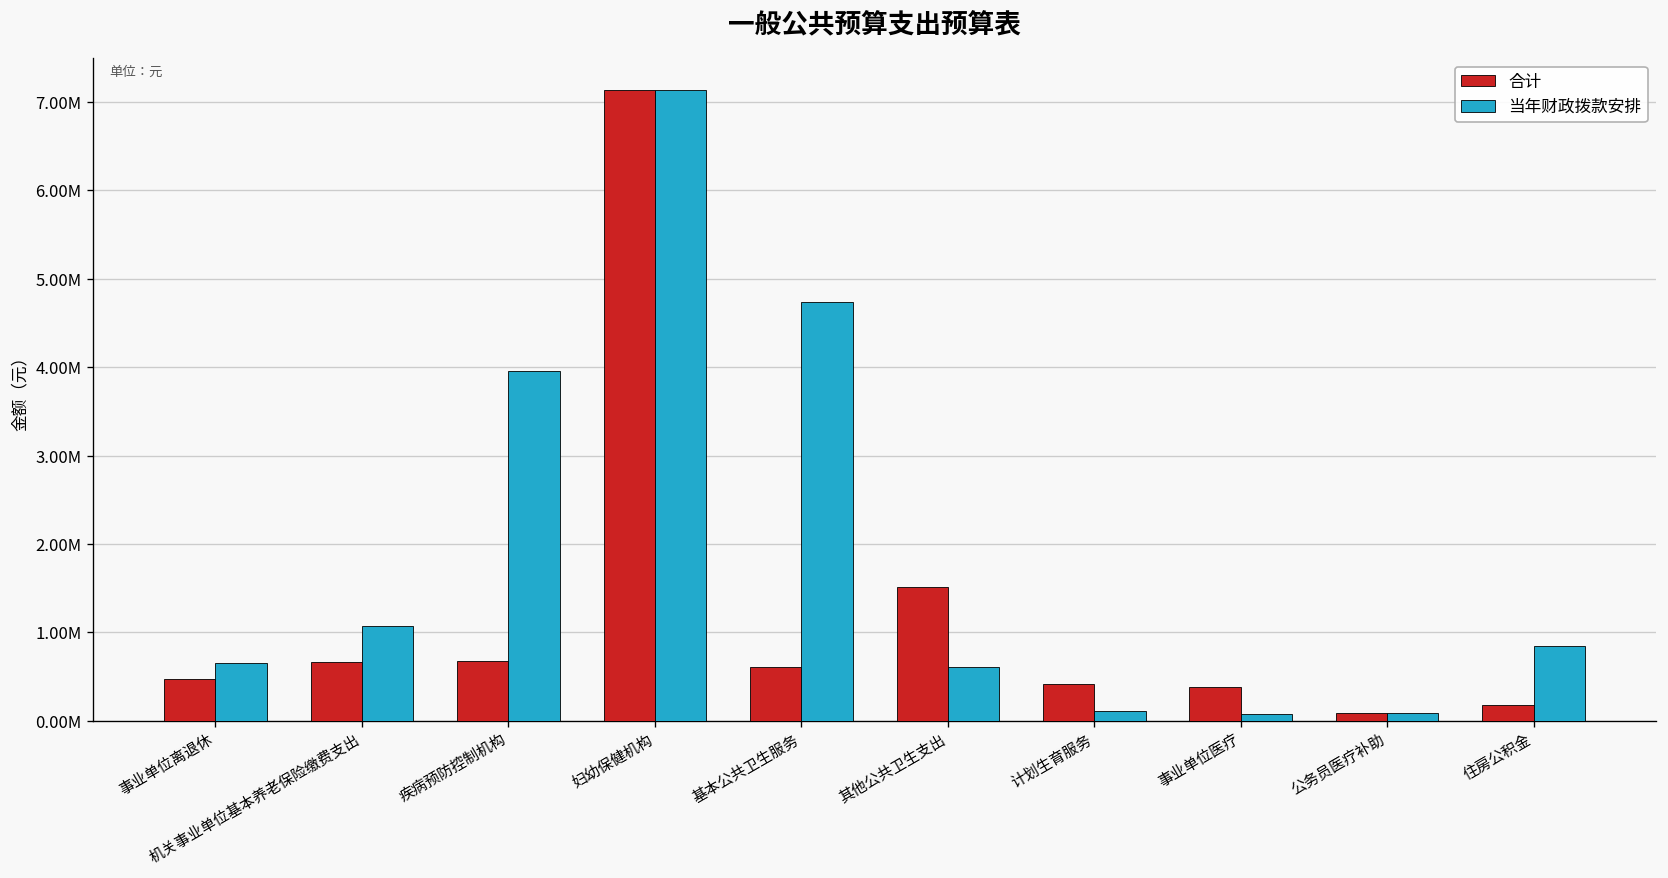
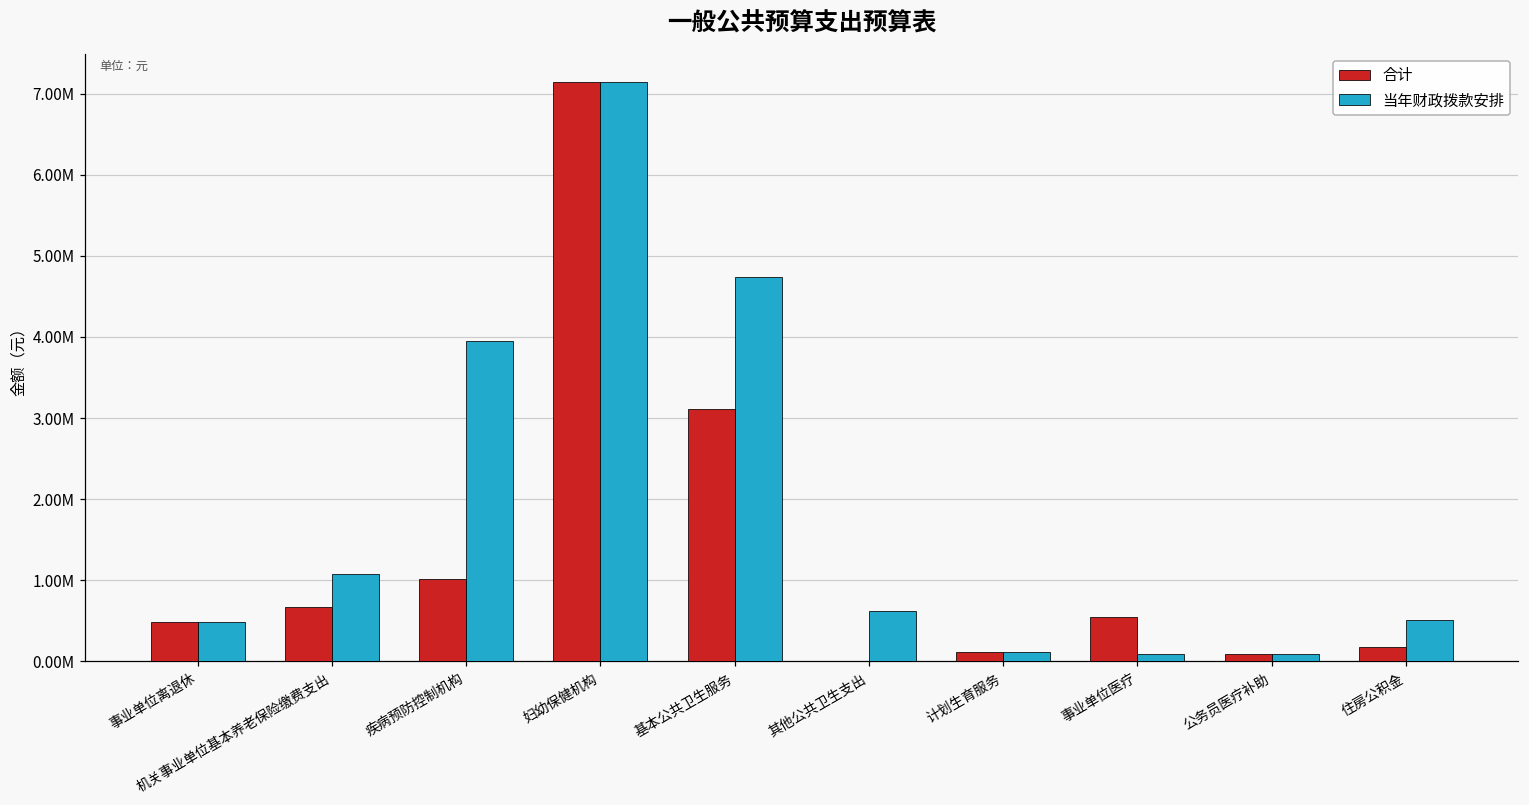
  {
    "合计": {
      "事业单位离退休": 500000,
      "机关事业单位基本养老保险缴费支出": 700000,
-     "疾病预防控制机构": 700000,
+     "疾病预防控制机构": 1000000,
      "妇幼保健机构": 7100000,
-     "基本公共卫生服务": 600000,
-     "其他公共卫生支出": 1500000,
-     "计划生育服务": 400000,
-     "事业单位医疗": 400000,
+     "基本公共卫生服务": 3100000,
+     "其他公共卫生支出": 0,
+     "计划生育服务": 100000,
+     "事业单位医疗": 500000,
      "公务员医疗补助": 100000,
      "住房公积金": 200000
    },
    "当年财政拨款安排": {
-     "事业单位离退休": 700000,
+     "事业单位离退休": 500000,
      "机关事业单位基本养老保险缴费支出": 1100000,
      "疾病预防控制机构": 4000000,
      "妇幼保健机构": 7100000,
      "基本公共卫生服务": 4700000,
      "其他公共卫生支出": 600000,
      "计划生育服务": 100000,
      "事业单位医疗": 100000,
      "公务员医疗补助": 100000,
-     "住房公积金": 900000
+     "住房公积金": 500000
    }
  }
